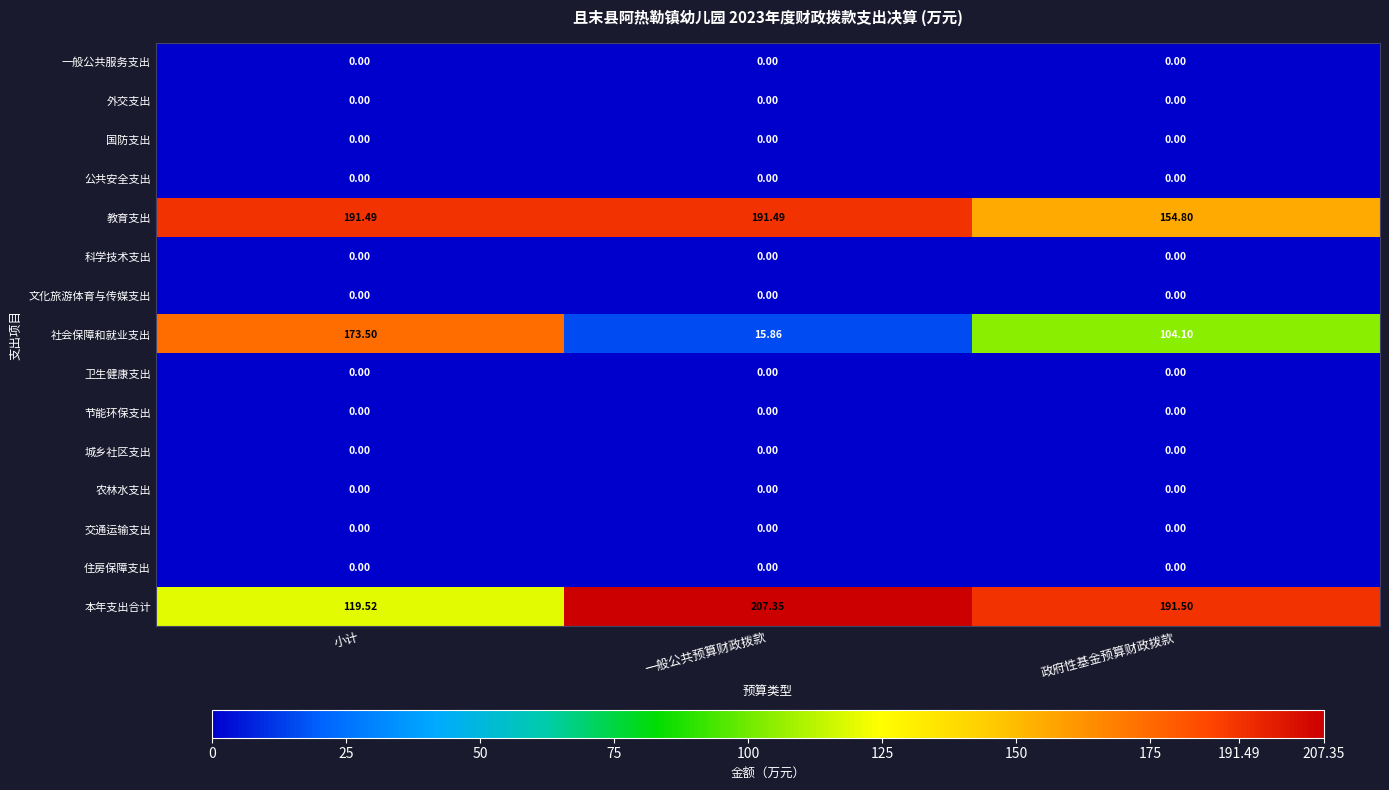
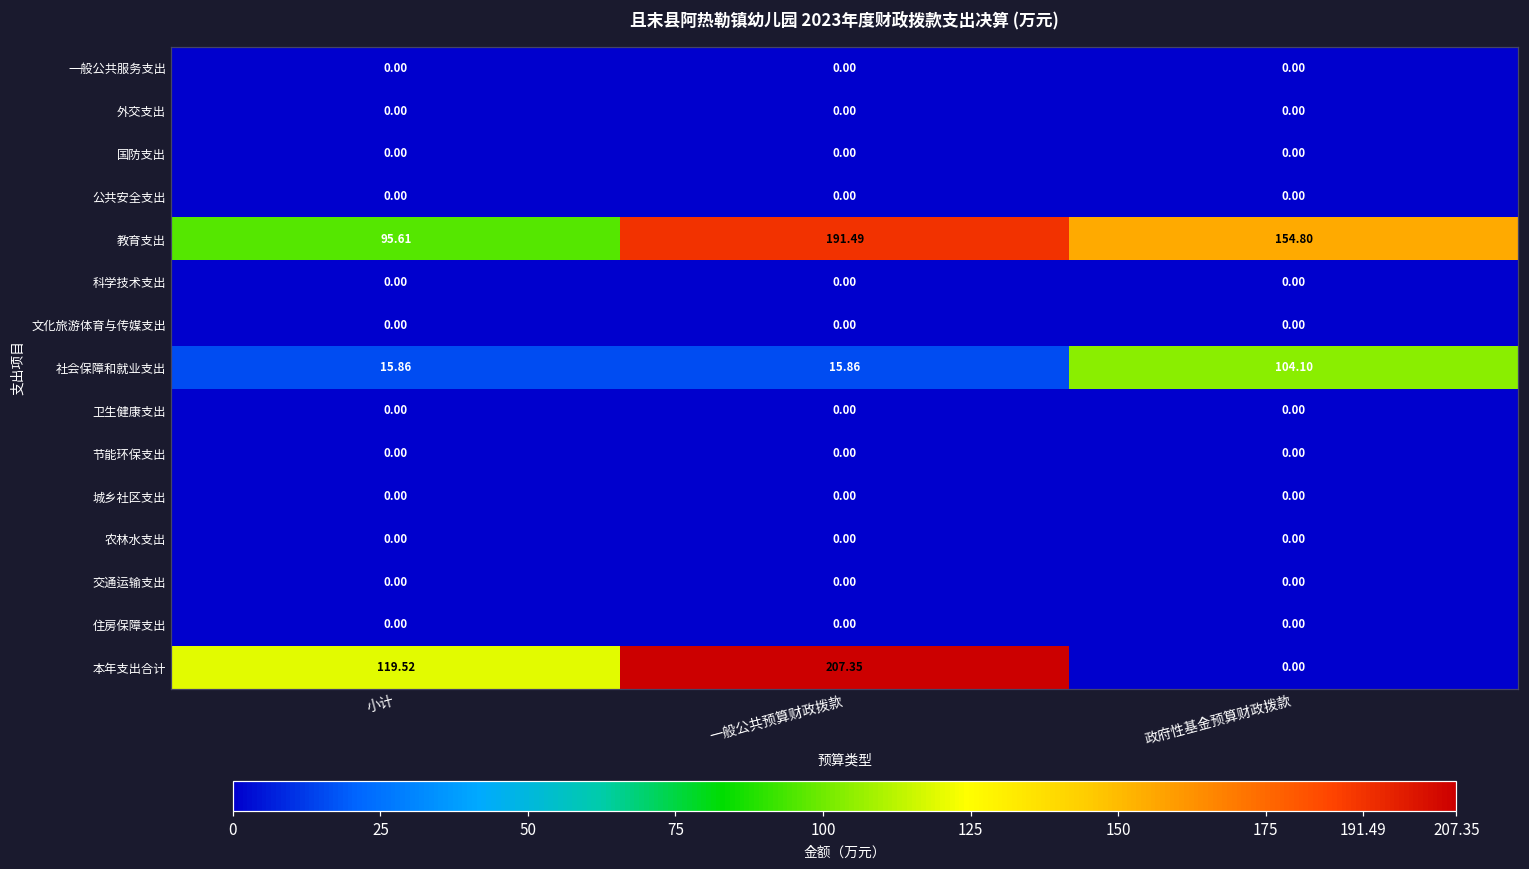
  {
    "一般公共服务支出": {
      "小计": 0.00,
      "一般公共预算财政拨款": 0.00,
      "政府性基金预算财政拨款": 0.00
    },
    "外交支出": {
      "小计": 0.00,
      "一般公共预算财政拨款": 0.00,
      "政府性基金预算财政拨款": 0.00
    },
    "国防支出": {
      "小计": 0.00,
      "一般公共预算财政拨款": 0.00,
      "政府性基金预算财政拨款": 0.00
    },
    "公共安全支出": {
      "小计": 0.00,
      "一般公共预算财政拨款": 0.00,
      "政府性基金预算财政拨款": 0.00
    },
    "教育支出": {
-     "小计": 191.49,
+     "小计": 95.61,
      "一般公共预算财政拨款": 191.49,
      "政府性基金预算财政拨款": 154.80
    },
    "科学技术支出": {
      "小计": 0.00,
      "一般公共预算财政拨款": 0.00,
      "政府性基金预算财政拨款": 0.00
    },
    "文化旅游体育与传媒支出": {
      "小计": 0.00,
      "一般公共预算财政拨款": 0.00,
      "政府性基金预算财政拨款": 0.00
    },
    "社会保障和就业支出": {
-     "小计": 173.50,
+     "小计": 15.86,
      "一般公共预算财政拨款": 15.86,
      "政府性基金预算财政拨款": 104.10
    },
    "卫生健康支出": {
      "小计": 0.00,
      "一般公共预算财政拨款": 0.00,
      "政府性基金预算财政拨款": 0.00
    },
    "节能环保支出": {
      "小计": 0.00,
      "一般公共预算财政拨款": 0.00,
      "政府性基金预算财政拨款": 0.00
    },
    "城乡社区支出": {
      "小计": 0.00,
      "一般公共预算财政拨款": 0.00,
      "政府性基金预算财政拨款": 0.00
    },
    "农林水支出": {
      "小计": 0.00,
      "一般公共预算财政拨款": 0.00,
      "政府性基金预算财政拨款": 0.00
    },
    "交通运输支出": {
      "小计": 0.00,
      "一般公共预算财政拨款": 0.00,
      "政府性基金预算财政拨款": 0.00
    },
    "住房保障支出": {
      "小计": 0.00,
      "一般公共预算财政拨款": 0.00,
      "政府性基金预算财政拨款": 0.00
    },
    "本年支出合计": {
      "小计": 119.52,
      "一般公共预算财政拨款": 207.35,
-     "政府性基金预算财政拨款": 191.50
+     "政府性基金预算财政拨款": 0.00
    }
  }
